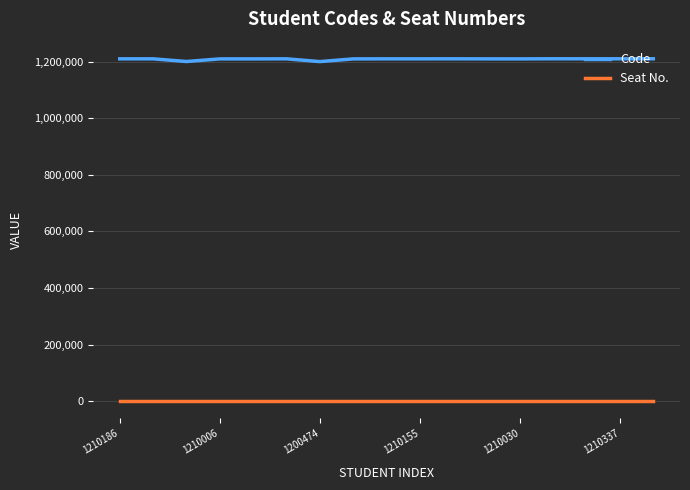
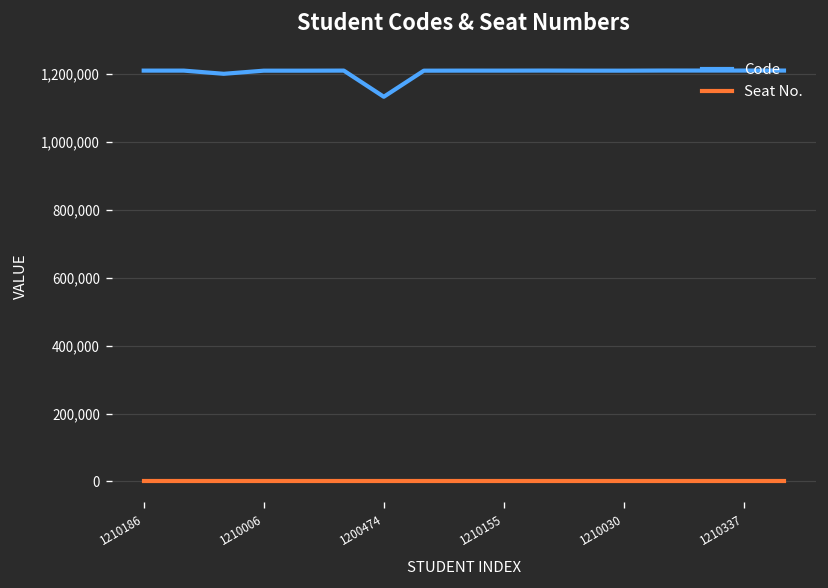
  {
    "Code": {
      "1210186": "1,210,000",
      "1210006": "1,210,000",
-     "1200474": "1,200,000",
+     "1200474": "1,130,000",
      "1210155": "1,210,000",
      "1210030": "1,210,000",
      "1210337": "1,210,000"
    },
    "Seat No.": {
      "1210186": "0",
      "1210006": "0",
      "1200474": "0",
      "1210155": "0",
      "1210030": "0",
      "1210337": "0"
    }
  }
